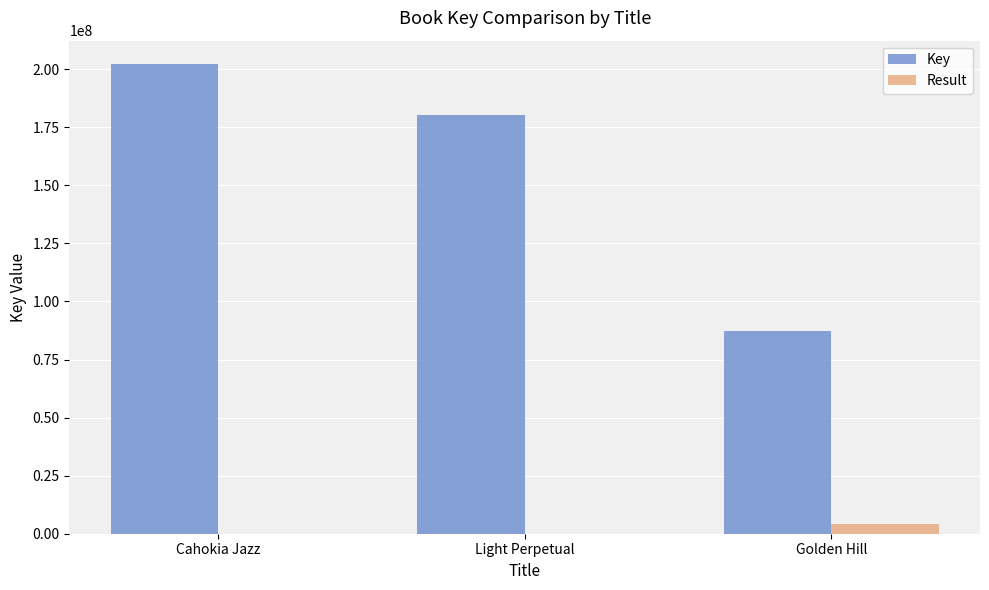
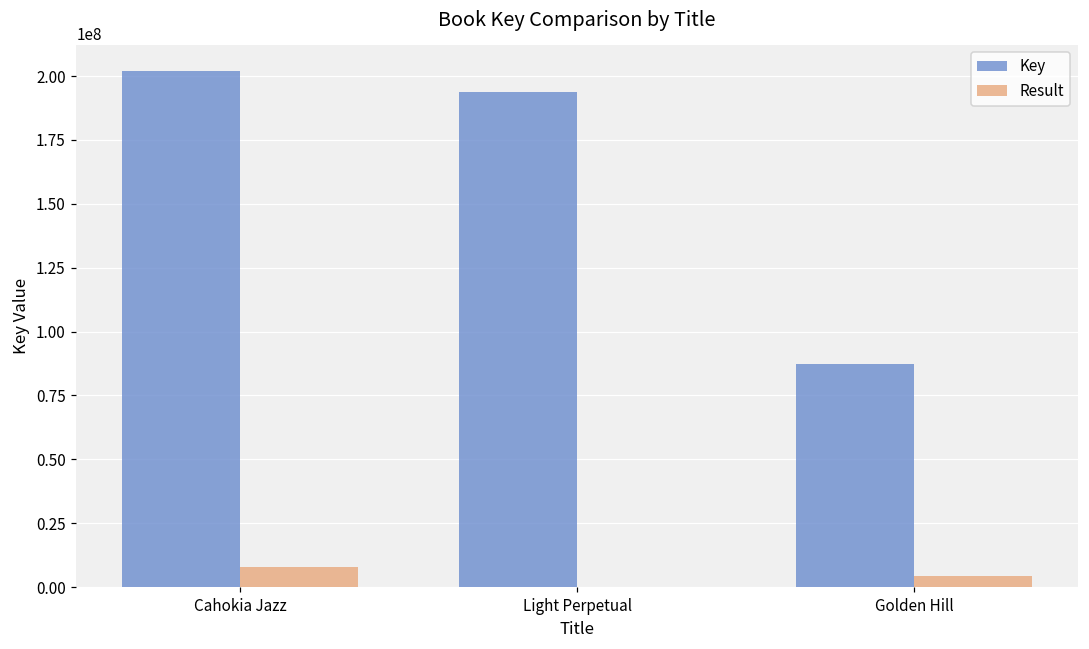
  {
    "Key": {
      "Cahokia Jazz": 202000000,
-     "Light Perpetual": 180000000,
+     "Light Perpetual": 194000000,
      "Golden Hill": 87000000
    },
    "Result": {
-     "Cahokia Jazz": 0,
+     "Cahokia Jazz": 8000000,
      "Golden Hill": 4000000
    }
  }
